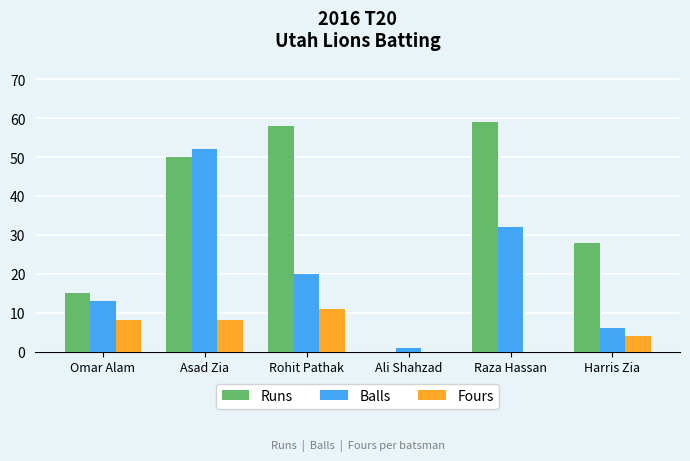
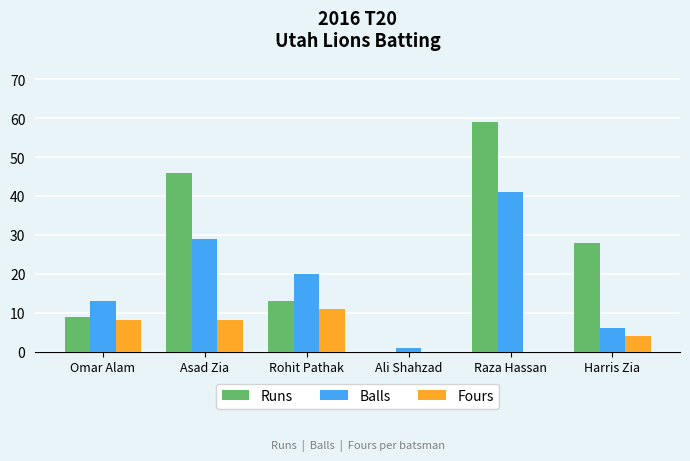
  {
    "Runs": {
-     "Omar Alam": 15,
-     "Asad Zia": 50,
-     "Rohit Pathak": 58,
+     "Omar Alam": 9,
+     "Asad Zia": 46,
+     "Rohit Pathak": 13,
      "Ali Shahzad": 0,
      "Raza Hassan": 59,
      "Harris Zia": 28
    },
    "Balls": {
      "Omar Alam": 13,
-     "Asad Zia": 52,
+     "Asad Zia": 29,
      "Rohit Pathak": 20,
      "Ali Shahzad": 1,
-     "Raza Hassan": 32,
+     "Raza Hassan": 41,
      "Harris Zia": 6
    },
    "Fours": {
      "Omar Alam": 8,
      "Asad Zia": 8,
      "Rohit Pathak": 11,
      "Ali Shahzad": 0,
      "Raza Hassan": 0,
      "Harris Zia": 4
    }
  }
